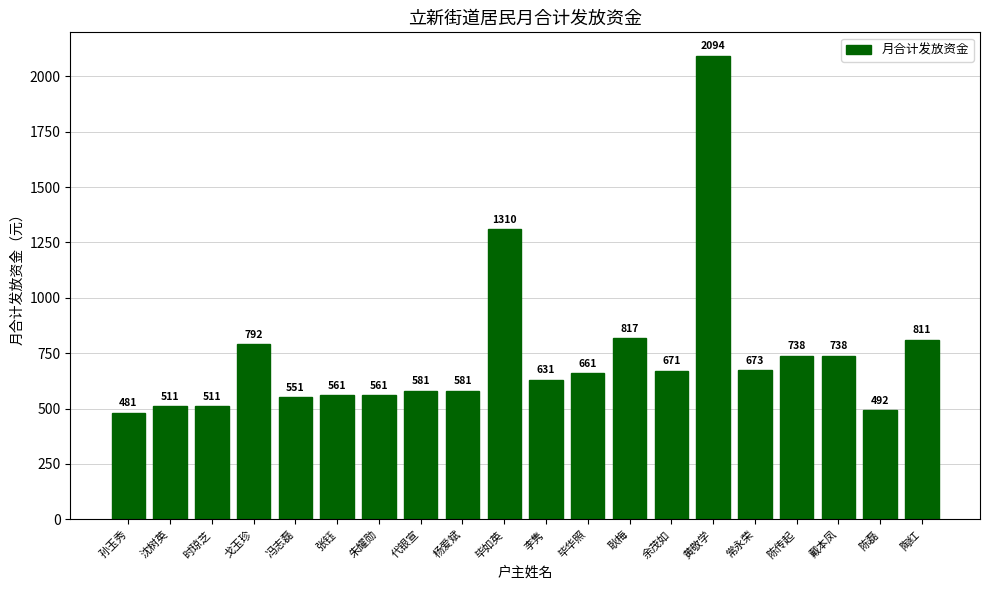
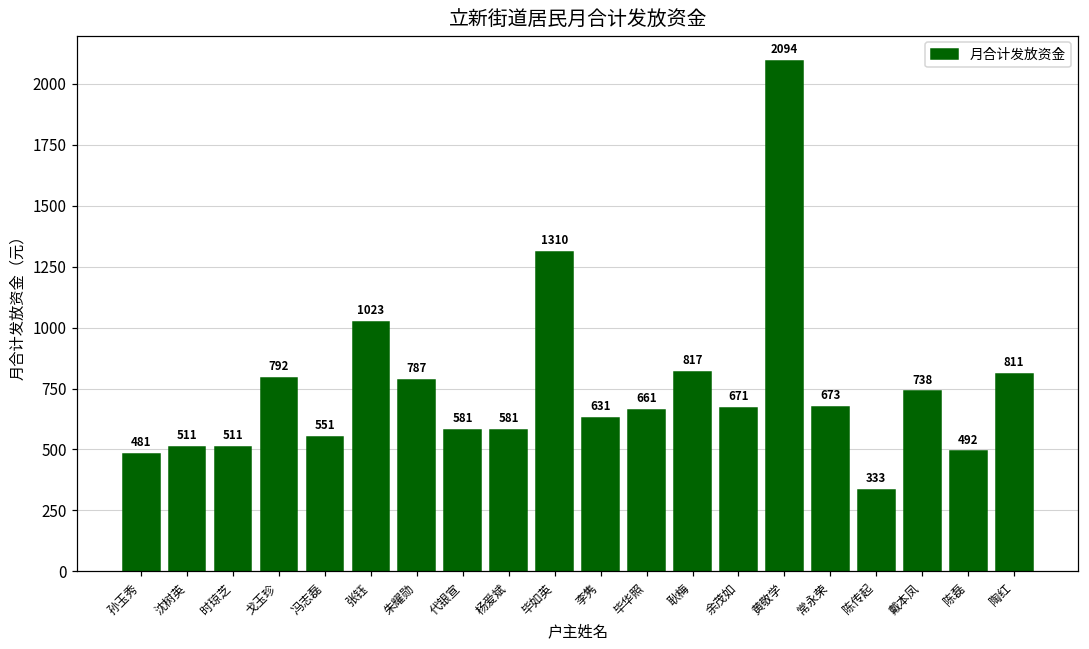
  {
    "孙玉秀": 481,
    "沈树英": 511,
    "时琼芝": 511,
    "戈玉珍": 792,
    "冯志磊": 551,
-   "张钰": 561,
-   "朱耀勋": 561,
+   "张钰": 1023,
+   "朱耀勋": 787,
    "代银宣": 581,
    "杨爱斌": 581,
    "毕如英": 1310,
    "李隽": 631,
    "毕华照": 661,
    "耿梅": 817,
    "余茂如": 671,
    "黄敬学": 2094,
    "常永荣": 673,
-   "陈传起": 738,
+   "陈传起": 333,
    "戴本凤": 738,
    "陈磊": 492,
    "陶红": 811
  }
